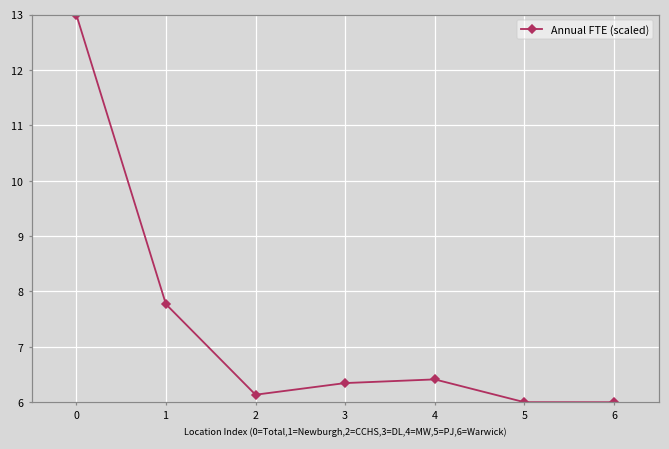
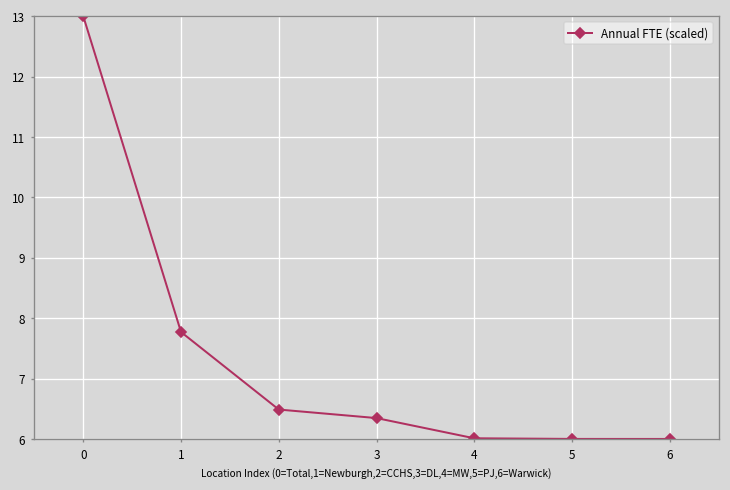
  {
    "0": 13.0,
    "1": 7.8,
-   "2": 6.1,
+   "2": 6.5,
    "3": 6.3,
-   "4": 6.4,
+   "4": 6.0,
    "5": 6.0,
    "6": 6.0
  }
